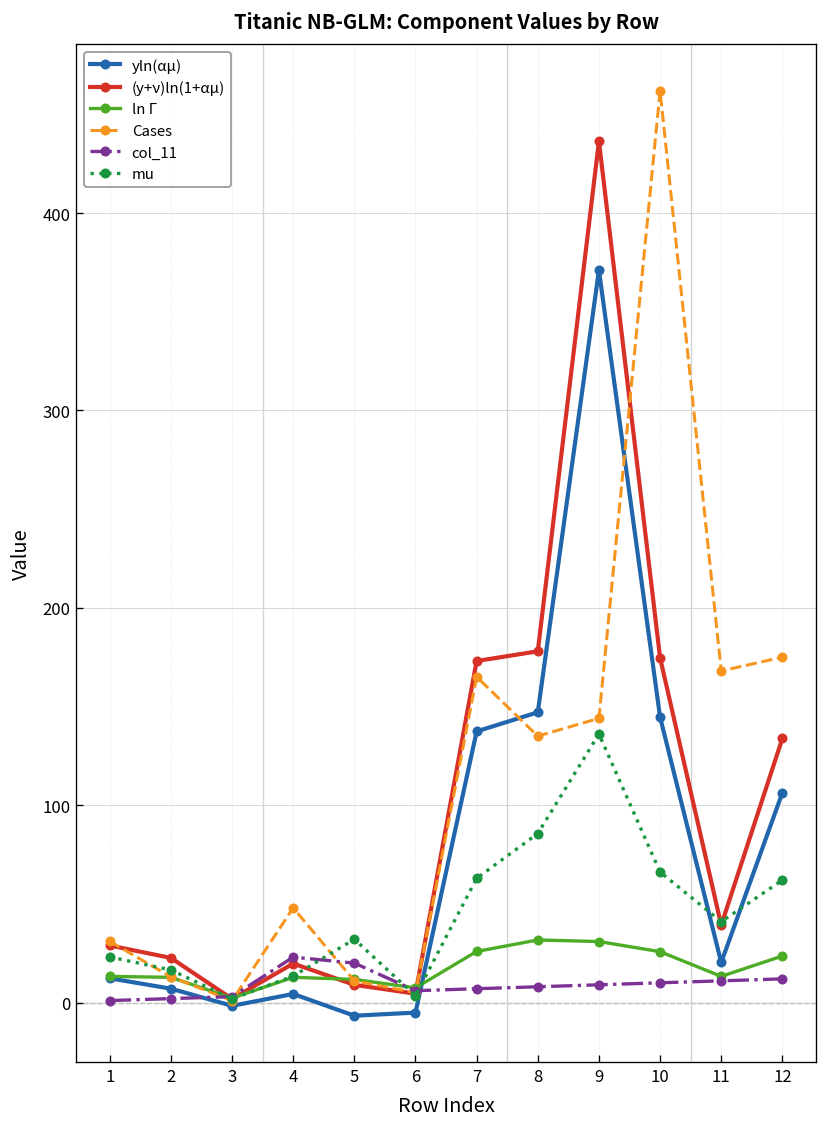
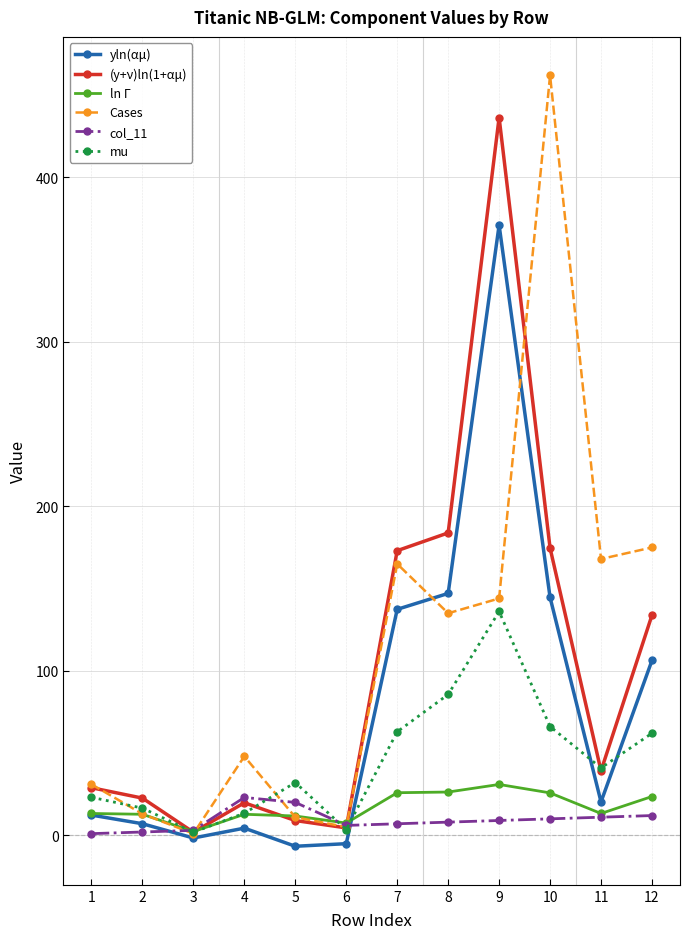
  {
    "yln(αμ)": {
      "2": 7,
      "3": -2,
      "4": 4,
      "5": -7,
      "6": -5,
      "7": 137,
      "8": 147,
      "9": 371,
      "10": 145,
      "11": 20,
      "12": 106
    },
    "(y+ν)ln(1+αμ)": {
      "1": 29,
      "2": 23,
      "4": 20,
      "5": 9,
      "7": 173,
-     "8": 178,
+     "8": 184,
      "9": 436,
      "10": 175,
      "11": 39,
      "12": 134
    },
    "ln Γ": {
      "7": 26,
-     "8": 32,
+     "8": 26,
      "9": 31,
      "10": 26,
      "11": 13,
      "12": 24
    },
    "Cases": {
      "1": 31,
      "4": 48,
      "7": 165,
      "8": 135,
      "9": 144,
      "10": 462,
      "11": 168,
      "12": 175
    },
    "col_11": {
      "1": 1,
      "2": 2,
      "4": 23,
      "5": 20,
      "7": 7,
      "8": 8,
      "9": 9,
      "10": 10,
      "11": 11,
      "12": 12
    },
    "mu": {
      "1": 23,
      "2": 17,
      "5": 32,
      "7": 63,
      "8": 86,
      "9": 136,
      "10": 66,
      "11": 41,
      "12": 62
    }
  }
